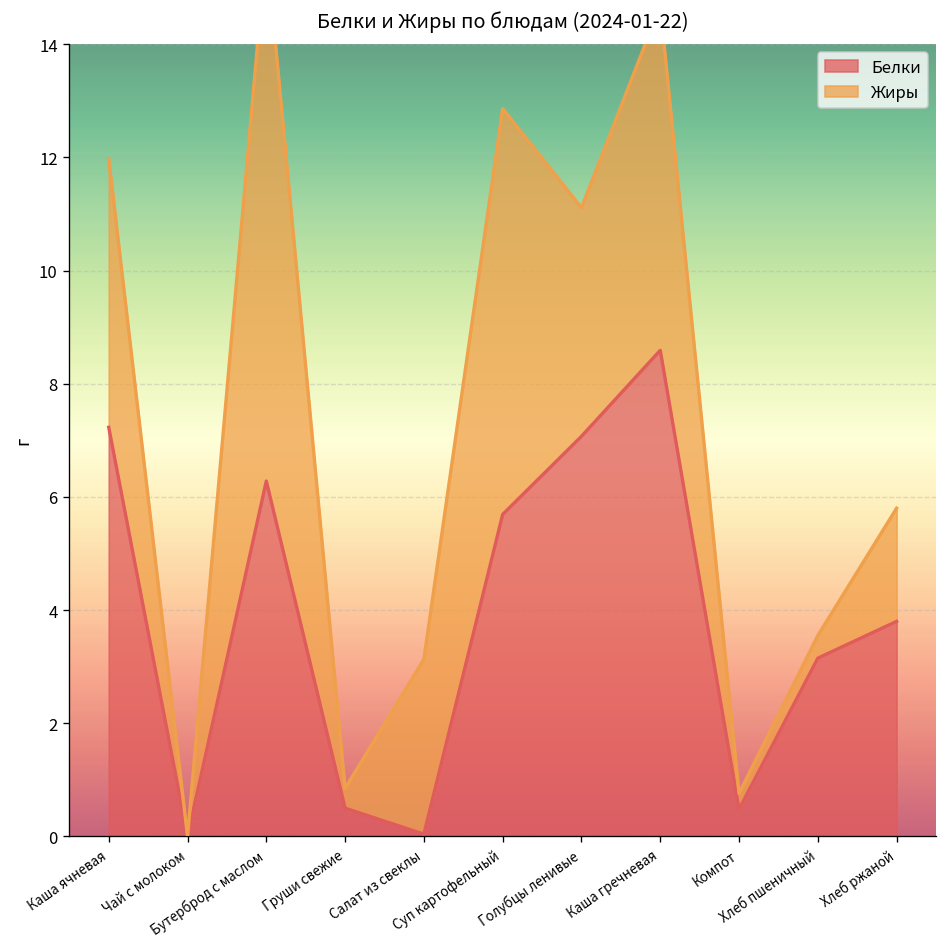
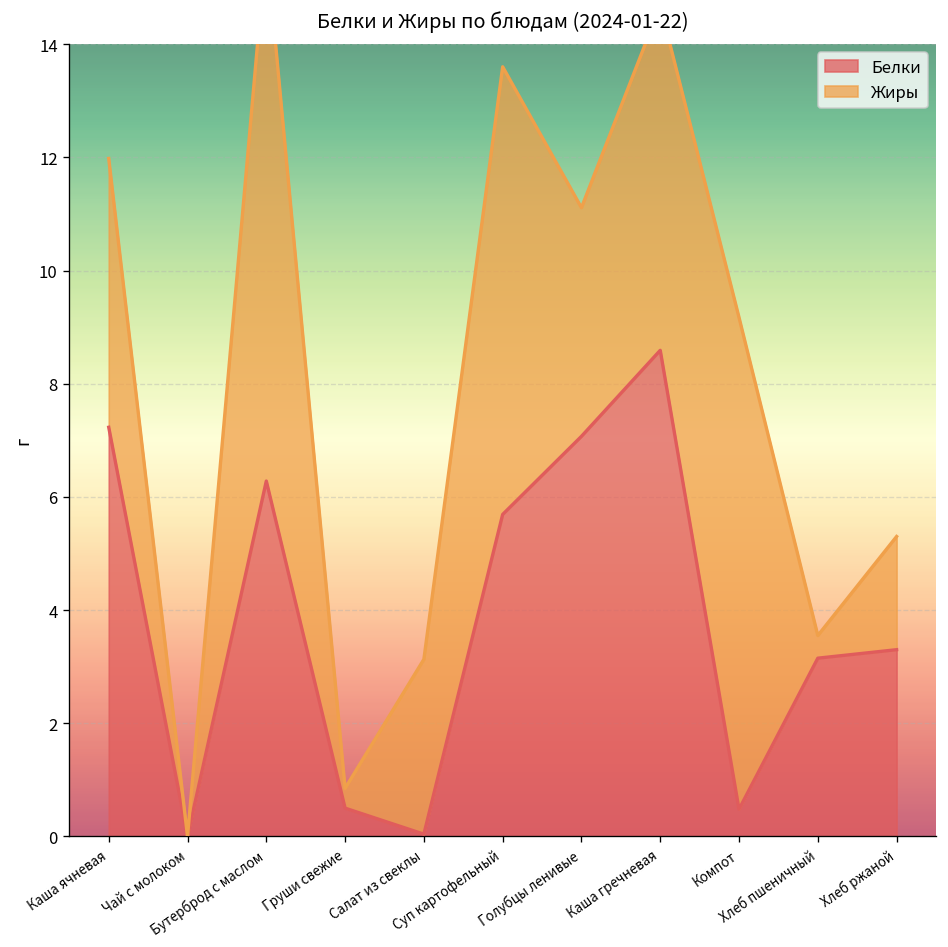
  {
    "Белки": {
      "Каша ячневая": 7.2,
      "Бутерброд с маслом": 6.3,
      "Груши свежие": 0.5,
      "Салат из свеклы": 0.0,
      "Суп картофельный": 5.7,
      "Голубцы ленивые": 7.1,
      "Каша гречневая": 8.6,
      "Компот": 0.5,
      "Хлеб пшеничный": 3.2,
-     "Хлеб ржаной": 3.8
+     "Хлеб ржаной": 3.3
    },
    "Жиры": {
      "Каша ячневая": 4.8,
      "Груши свежие": 0.4,
      "Салат из свеклы": 3.1,
-     "Суп картофельный": 7.2,
+     "Суп картофельный": 7.9,
      "Голубцы ленивые": 4.0,
-     "Компот": 0.3,
+     "Компот": 8.7,
      "Хлеб пшеничный": 0.4,
      "Хлеб ржаной": 2.0
    }
  }
